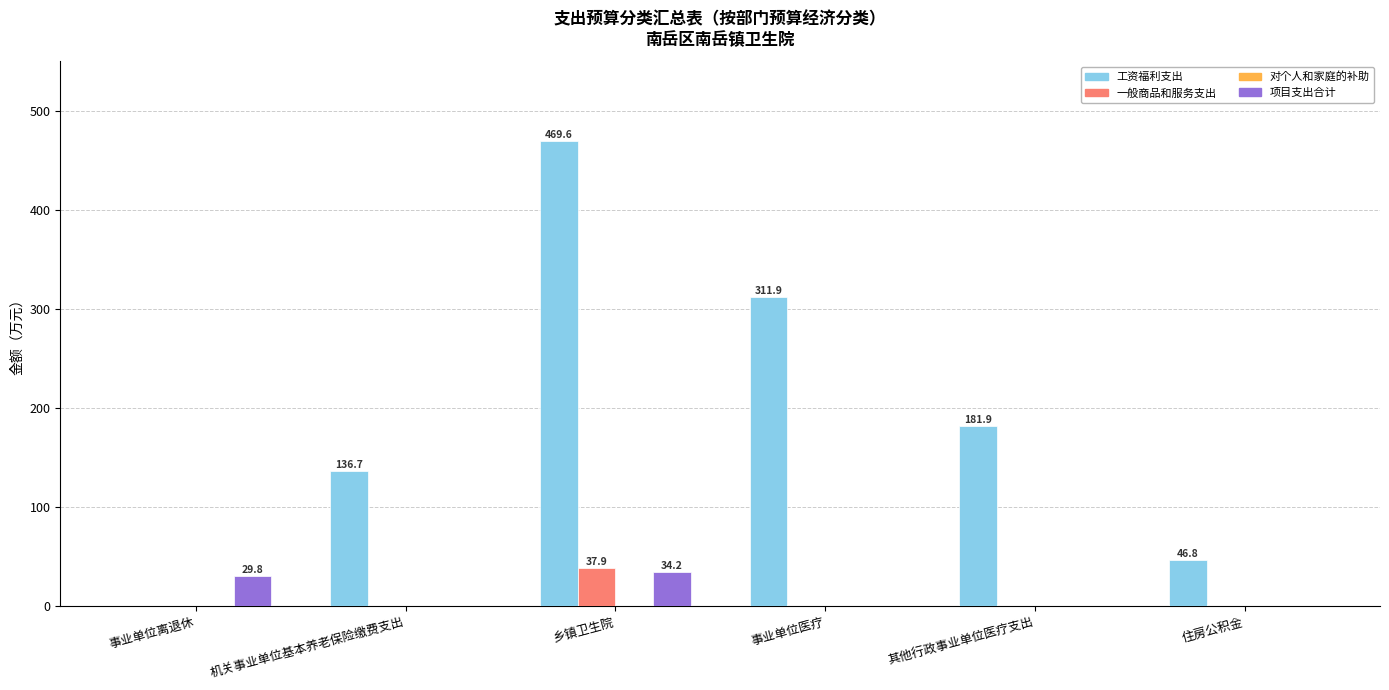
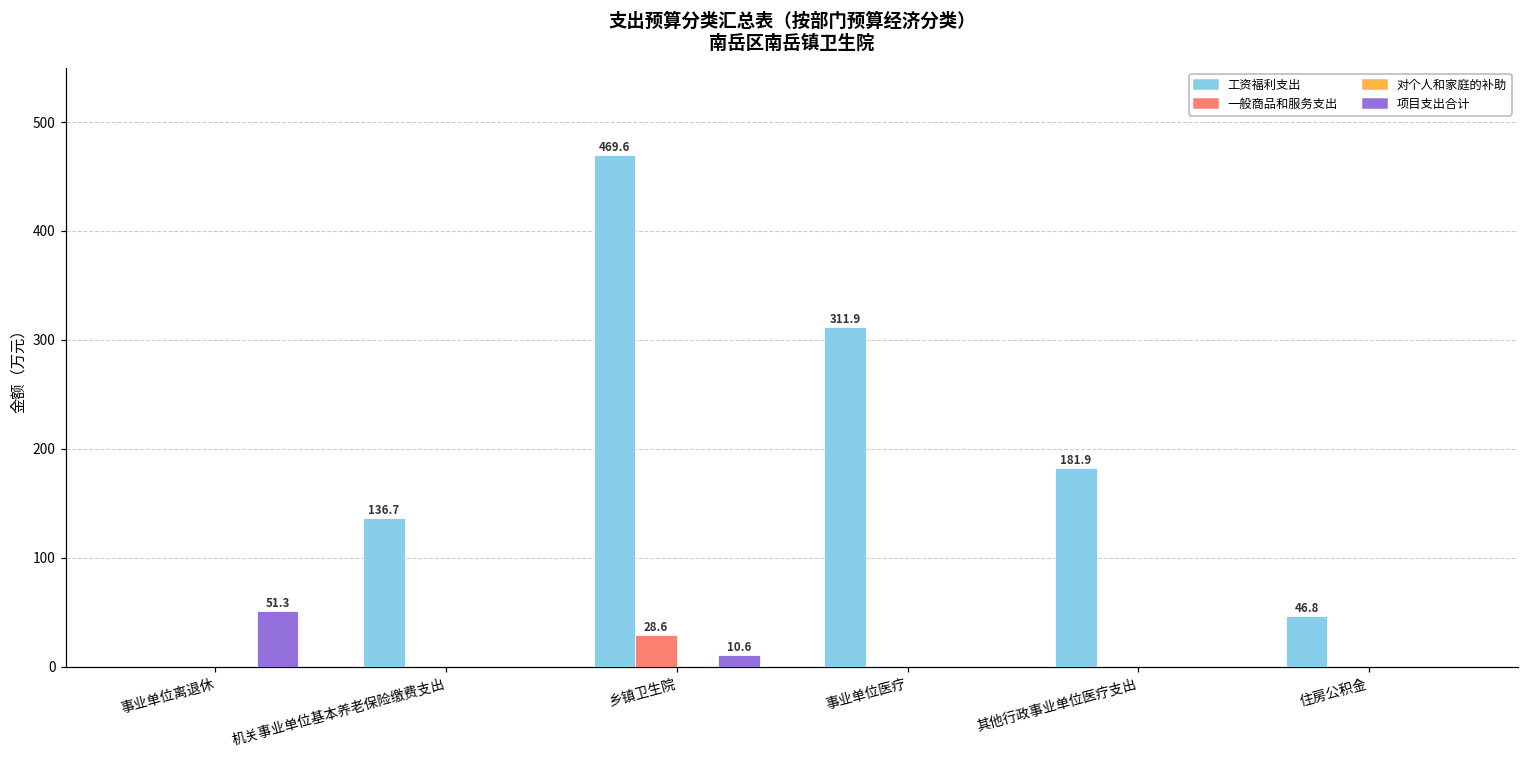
  {
    "工资福利支出": {
      "机关事业单位基本养老保险缴费支出": 136.7,
      "乡镇卫生院": 469.6,
      "事业单位医疗": 311.9,
      "其他行政事业单位医疗支出": 181.9,
      "住房公积金": 46.8
    },
    "一般商品和服务支出": {
-     "乡镇卫生院": 37.9
+     "乡镇卫生院": 28.6
    },
    "对个人和家庭的补助": {
      "事业单位离退休": 0,
      "机关事业单位基本养老保险缴费支出": 0,
      "乡镇卫生院": 0,
      "事业单位医疗": 0,
      "其他行政事业单位医疗支出": 0,
      "住房公积金": 0
    },
    "项目支出合计": {
-     "事业单位离退休": 29.8,
-     "乡镇卫生院": 34.2
+     "事业单位离退休": 51.3,
+     "乡镇卫生院": 10.6
    }
  }
